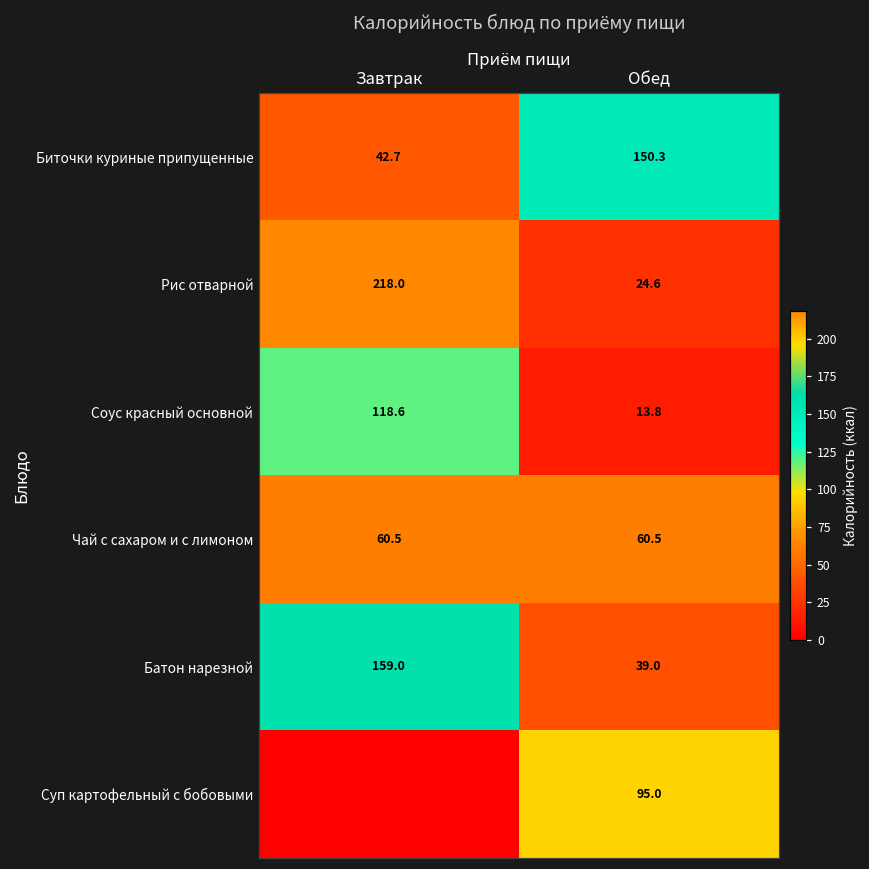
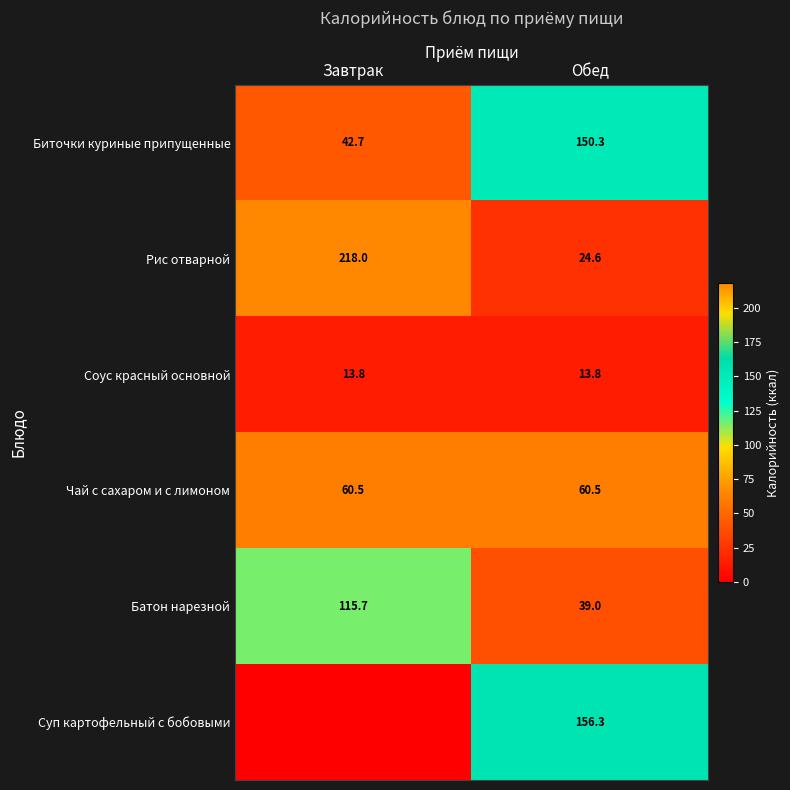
  {
    "Биточки куриные припущенные": {
      "Завтрак": 42.7,
      "Обед": 150.3
    },
    "Рис отварной": {
      "Завтрак": 218.0,
      "Обед": 24.6
    },
    "Соус красный основной": {
-     "Завтрак": 118.6,
+     "Завтрак": 13.8,
      "Обед": 13.8
    },
    "Чай с сахаром и с лимоном": {
      "Завтрак": 60.5,
      "Обед": 60.5
    },
    "Батон нарезной": {
-     "Завтрак": 159.0,
+     "Завтрак": 115.7,
      "Обед": 39.0
    },
    "Суп картофельный с бобовыми": {
-     "Обед": 95.0
+     "Обед": 156.3
    }
  }
